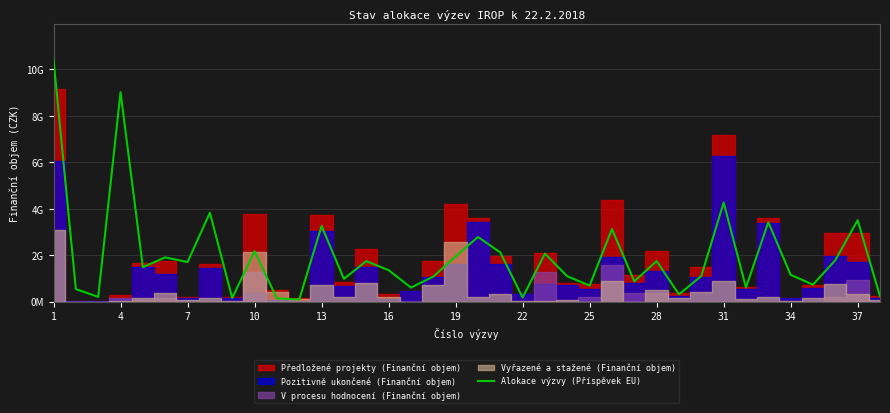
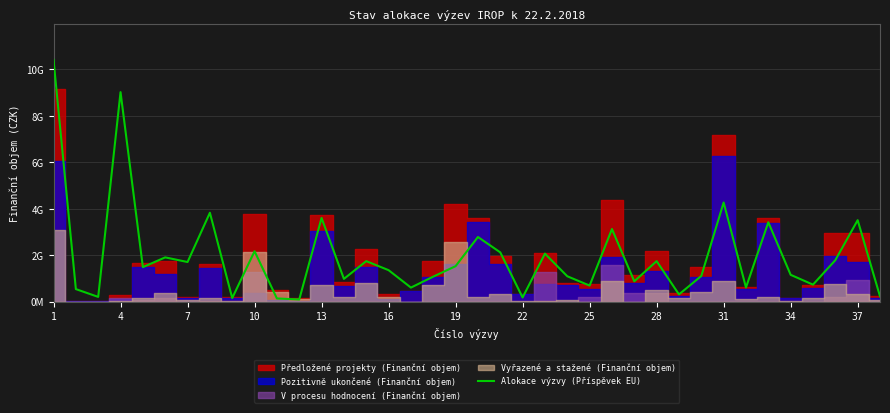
  {
    "Alokace výzvy (Příspěvek EU)": {
      "1": 10400000000,
      "4": 9000000000,
      "7": 1700000000,
      "10": 2200000000,
-     "13": 3200000000,
+     "13": 3600000000,
      "16": 1400000000,
-     "19": 1900000000,
+     "19": 1500000000,
      "22": 200000000,
      "25": 700000000,
      "28": 1700000000,
      "31": 4300000000,
      "34": 1100000000,
      "37": 3500000000
    }
  }
